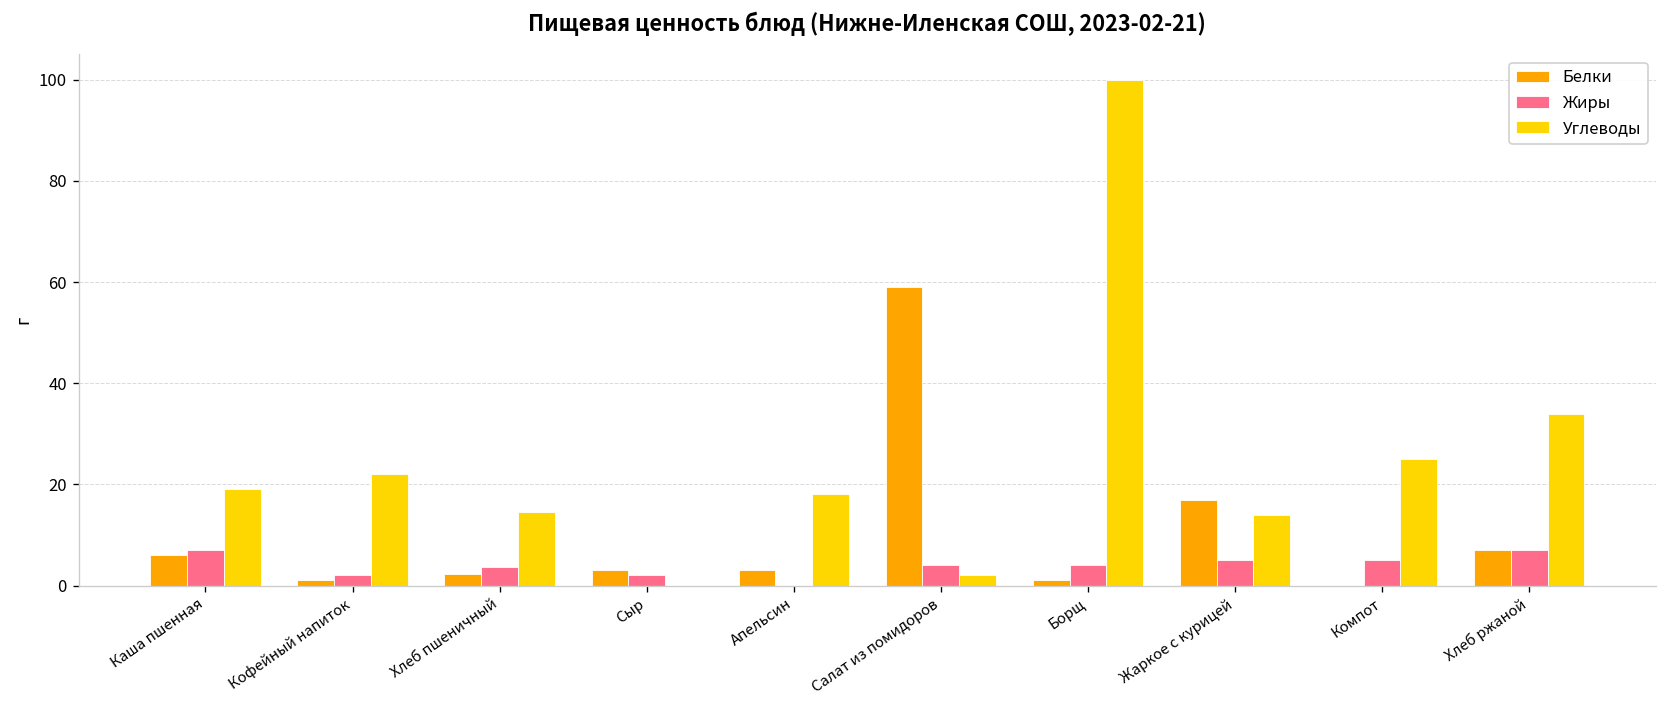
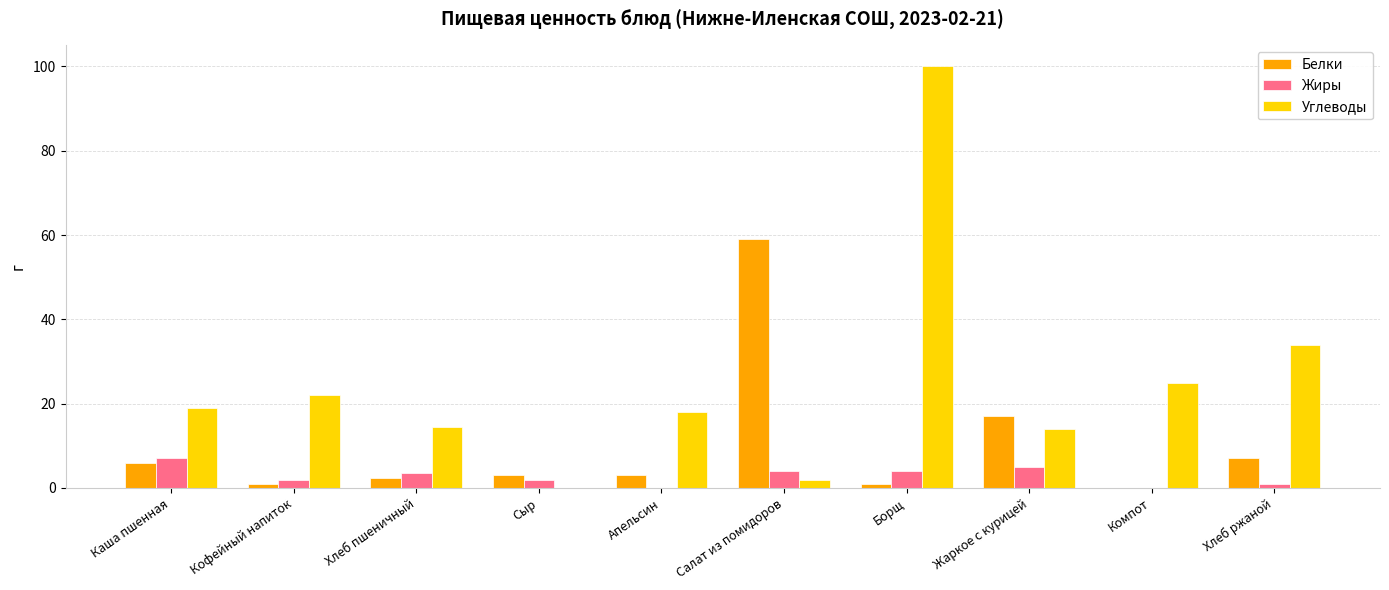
  {
    "Жиры": {
      "Каша пшенная": 7,
      "Кофейный напиток": 2,
      "Хлеб пшеничный": 4,
      "Сыр": 2,
      "Апельсин": 0,
      "Салат из помидоров": 4,
      "Борщ": 4,
      "Жаркое с курицей": 5,
-     "Компот": 5,
-     "Хлеб ржаной": 7
+     "Компот": 0,
+     "Хлеб ржаной": 1
    }
  }
